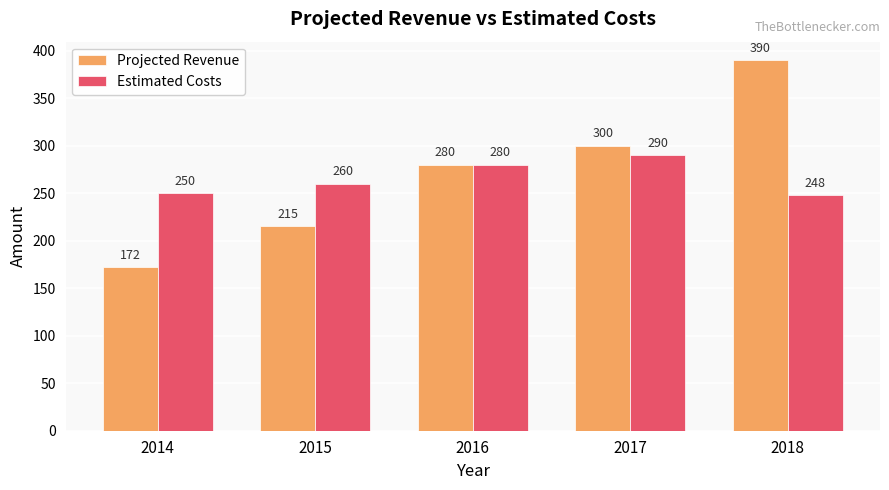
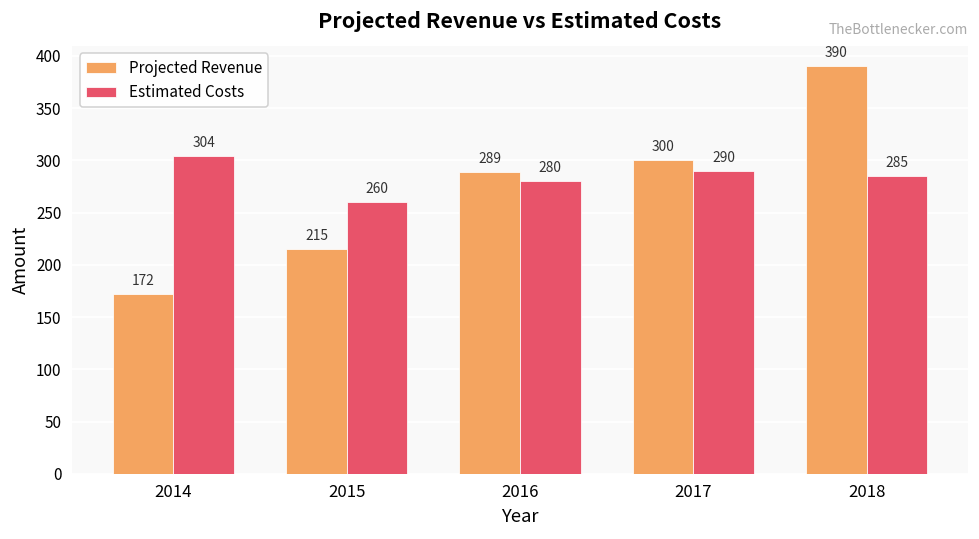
  {
    "Projected Revenue": {
      "2014": 172,
      "2015": 215,
-     "2016": 280,
+     "2016": 289,
      "2017": 300,
      "2018": 390
    },
    "Estimated Costs": {
-     "2014": 250,
+     "2014": 304,
      "2015": 260,
      "2016": 280,
      "2017": 290,
-     "2018": 248
+     "2018": 285
    }
  }
